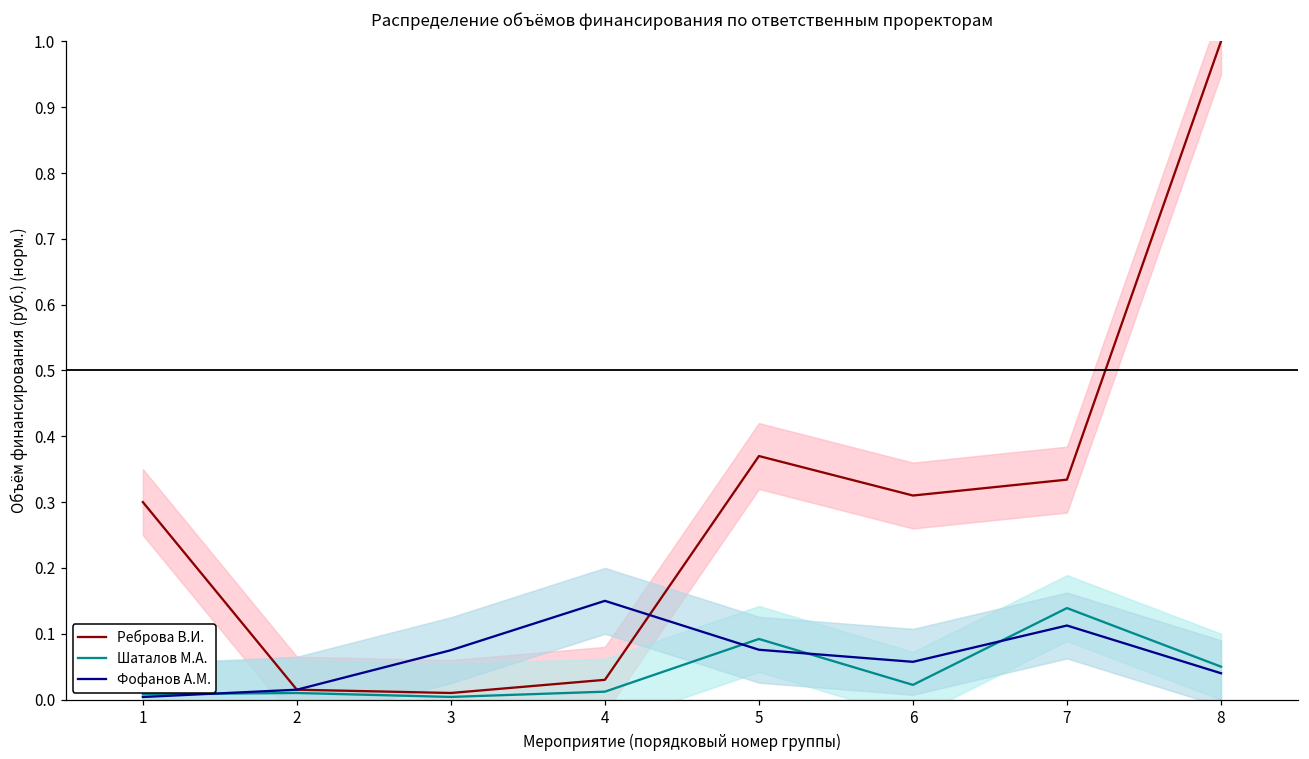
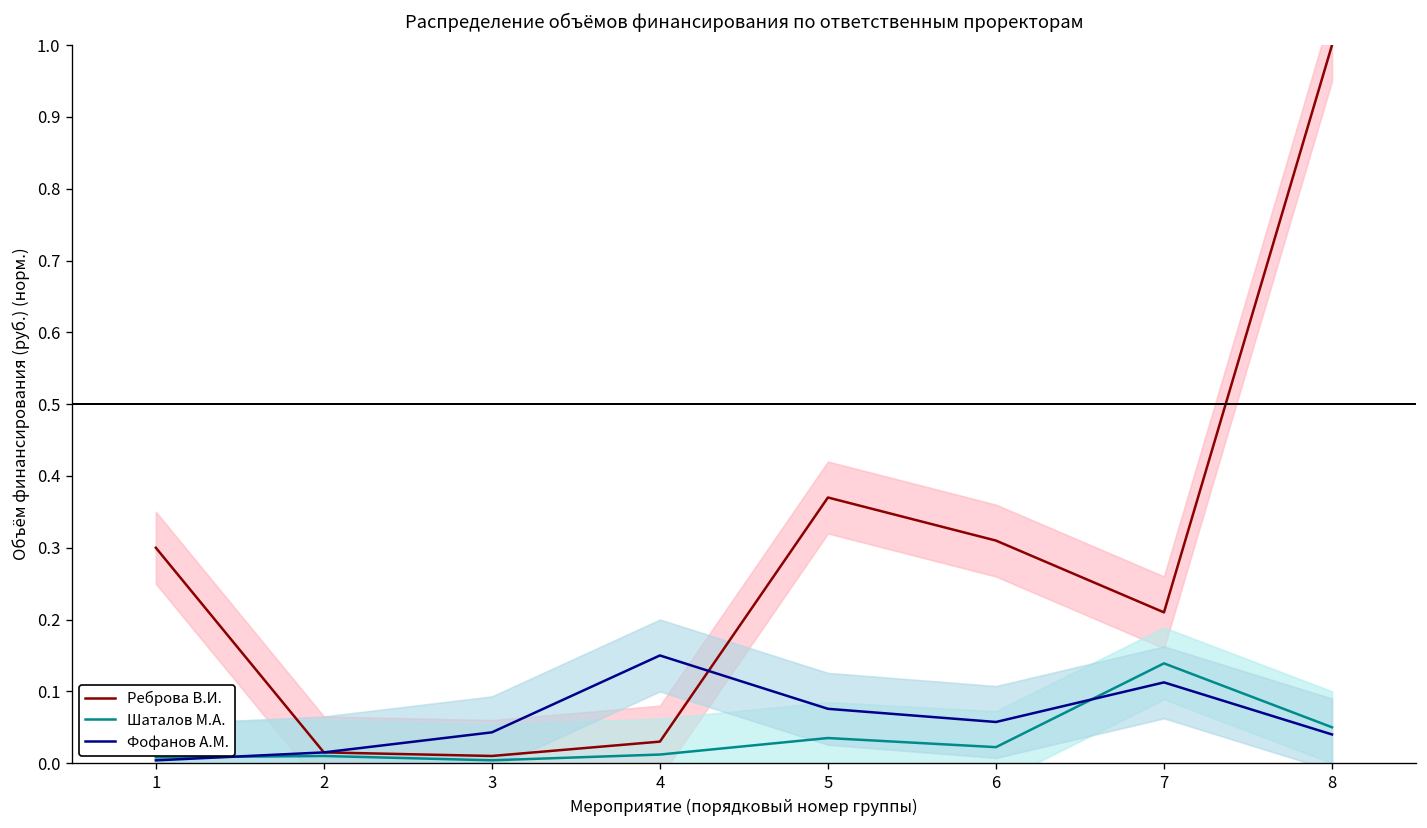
  {
    "Реброва В.И.": {
      "1": 0.30,
      "3": 0.01,
      "4": 0.03,
      "5": 0.37,
      "6": 0.31,
-     "7": 0.33,
+     "7": 0.21,
      "8": 1.00
    },
    "Шаталов М.А.": {
      "2": 0.01,
      "3": 0.00,
      "4": 0.01,
-     "5": 0.09,
+     "5": 0.04,
      "6": 0.02,
      "7": 0.14,
      "8": 0.05
    },
    "Фофанов А.М.": {
-     "3": 0.08,
+     "3": 0.04,
      "4": 0.15,
      "5": 0.08,
      "6": 0.06,
      "7": 0.11,
      "8": 0.04
    }
  }
